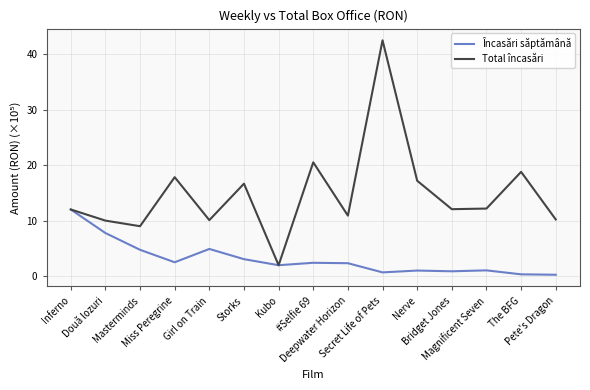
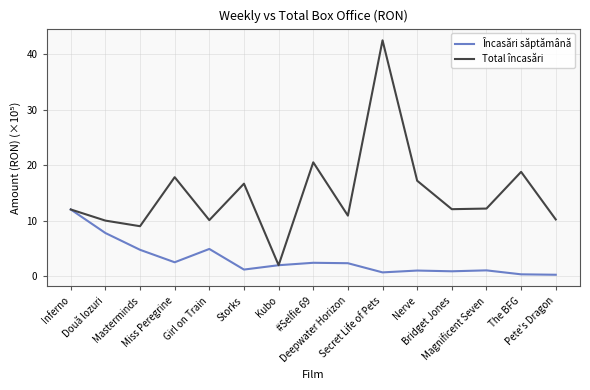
  {
    "Încasări săptămână": {
      "Două lozuri": 8,
      "Masterminds": 5,
      "Miss Peregrine": 3,
      "Girl on Train": 5,
-     "Storks": 3,
+     "Storks": 1,
      "#Selfie 69": 2,
      "Deepwater Horizon": 2,
      "Secret Life of Pets": 1,
      "Nerve": 1,
      "Bridget Jones": 1,
      "Magnificent Seven": 1,
      "The BFG": 0,
      "Pete's Dragon": 0
    },
    "Total încasări": {
      "Două lozuri": 10,
      "Masterminds": 9,
      "Miss Peregrine": 18,
      "Girl on Train": 10,
      "Storks": 17,
      "#Selfie 69": 21,
      "Deepwater Horizon": 11,
      "Secret Life of Pets": 42,
      "Nerve": 17,
      "Bridget Jones": 12,
      "Magnificent Seven": 12,
      "The BFG": 19,
      "Pete's Dragon": 10
    }
  }
